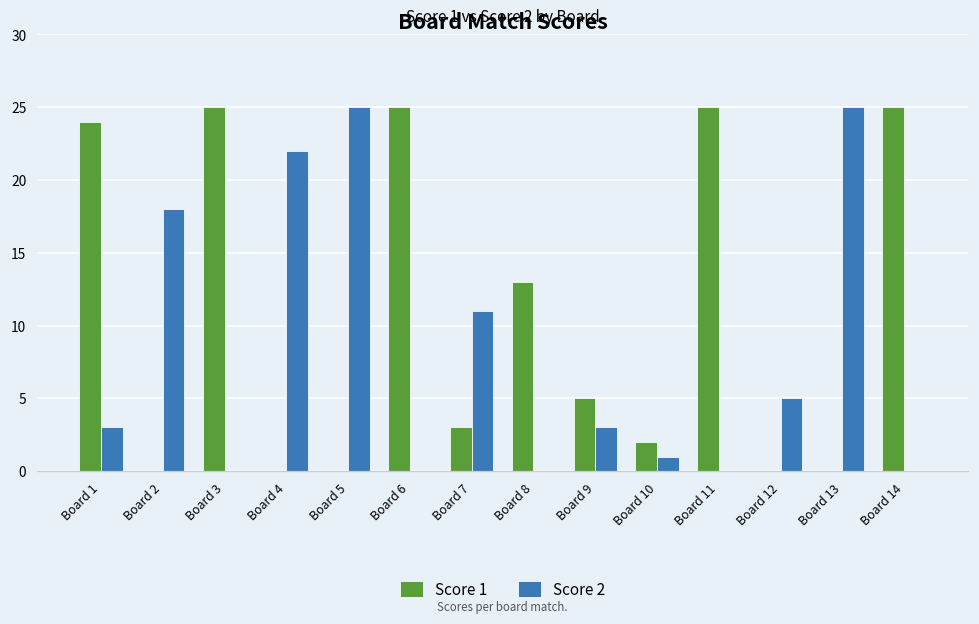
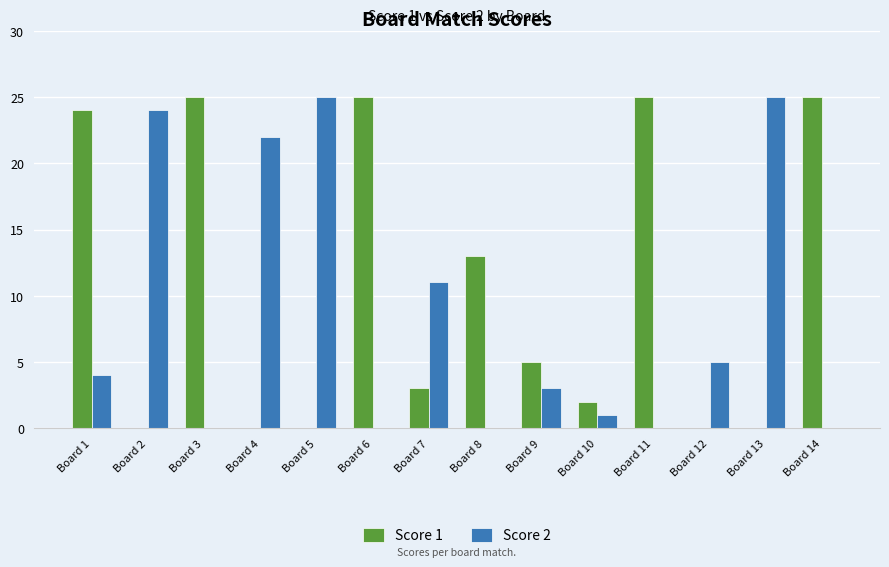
  {
    "Score 1": {
      "Board 1": 24,
      "Board 2": 0,
      "Board 3": 25,
      "Board 4": 0,
      "Board 5": 0,
      "Board 6": 25,
      "Board 7": 3,
      "Board 8": 13,
      "Board 9": 5,
      "Board 10": 2,
      "Board 11": 25,
      "Board 12": 0,
      "Board 13": 0,
      "Board 14": 25
    },
    "Score 2": {
-     "Board 1": 3,
-     "Board 2": 18,
+     "Board 1": 4,
+     "Board 2": 24,
      "Board 3": 0,
      "Board 4": 22,
      "Board 5": 25,
      "Board 6": 0,
      "Board 7": 11,
      "Board 8": 0,
      "Board 9": 3,
      "Board 10": 1,
      "Board 11": 0,
      "Board 12": 5,
      "Board 13": 25,
      "Board 14": 0
    }
  }
